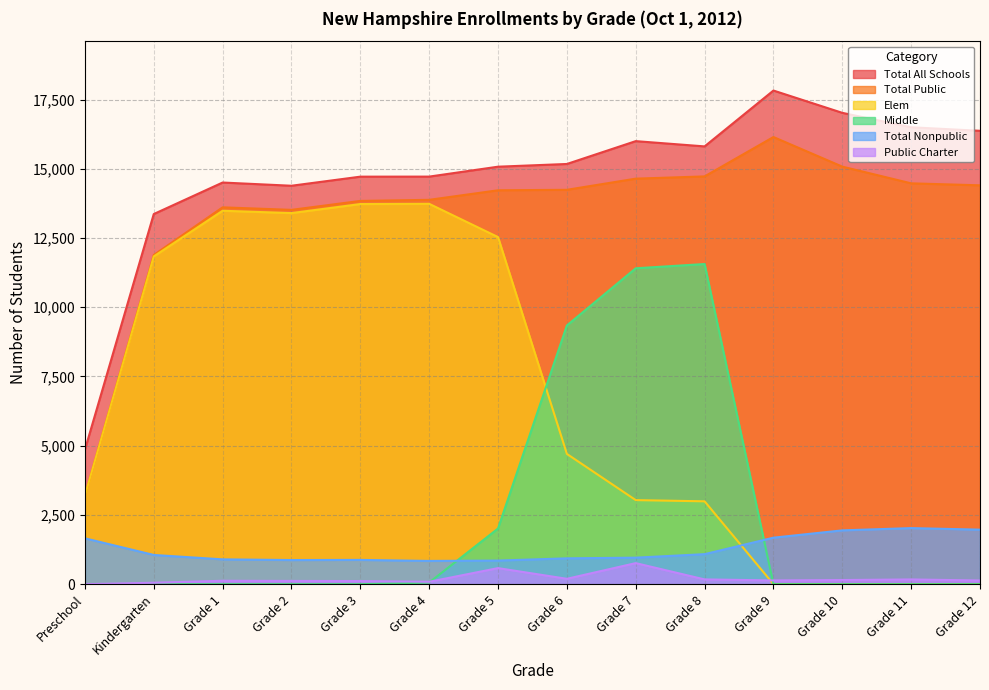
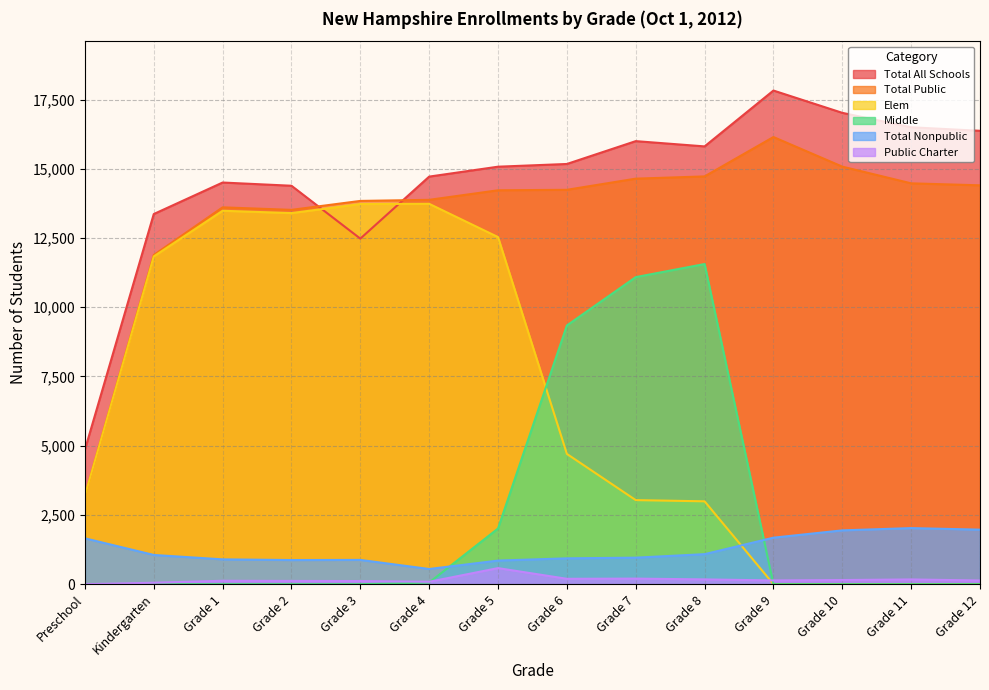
  {
    "Total All Schools": {
      "Preschool": "4,900",
      "Kindergarten": "13,400",
      "Grade 1": "14,500",
      "Grade 2": "14,400",
-     "Grade 3": "14,700",
+     "Grade 3": "12,500",
      "Grade 4": "14,700",
      "Grade 5": "15,100",
      "Grade 6": "15,200",
      "Grade 7": "16,000",
      "Grade 8": "15,800",
      "Grade 9": "17,800",
      "Grade 10": "17,000",
      "Grade 12": "16,400"
    },
    "Total Public": {
      "Grade 1": "13,600",
      "Grade 2": "13,500",
      "Grade 3": "13,800",
      "Grade 4": "13,900",
      "Grade 5": "14,200",
      "Grade 6": "14,200",
      "Grade 7": "14,600",
      "Grade 8": "14,700",
      "Grade 9": "16,100",
      "Grade 10": "15,100",
      "Grade 11": "14,500",
      "Grade 12": "14,400"
    },
    "Elem": {
      "Grade 1": "13,500",
      "Grade 2": "13,400",
      "Grade 3": "13,700",
      "Grade 4": "13,700",
      "Grade 5": "12,500",
      "Grade 6": "4,700",
      "Grade 7": "3,000",
      "Grade 8": "3,000"
    },
    "Middle": {
      "Grade 1": "0",
      "Grade 2": "0",
      "Grade 3": "0",
      "Grade 5": "2,000",
      "Grade 6": "9,300",
-     "Grade 7": "11,400",
+     "Grade 7": "11,100",
      "Grade 8": "11,600"
    },
    "Total Nonpublic": {
      "Preschool": "1,700",
      "Kindergarten": "1,100",
      "Grade 1": "900",
      "Grade 2": "900",
      "Grade 3": "900",
-     "Grade 4": "800",
+     "Grade 4": "500",
      "Grade 5": "900",
      "Grade 6": "900",
      "Grade 7": "1,000",
      "Grade 8": "1,100",
      "Grade 9": "1,700",
      "Grade 10": "1,900",
      "Grade 11": "2,000",
      "Grade 12": "2,000"
    },
    "Public Charter": {
      "Grade 1": "100",
      "Grade 2": "100",
      "Grade 3": "100",
      "Grade 5": "600",
      "Grade 6": "200",
-     "Grade 7": "800",
+     "Grade 7": "200",
      "Grade 8": "200",
      "Grade 9": "100",
      "Grade 10": "100",
      "Grade 11": "200",
      "Grade 12": "100"
    }
  }
